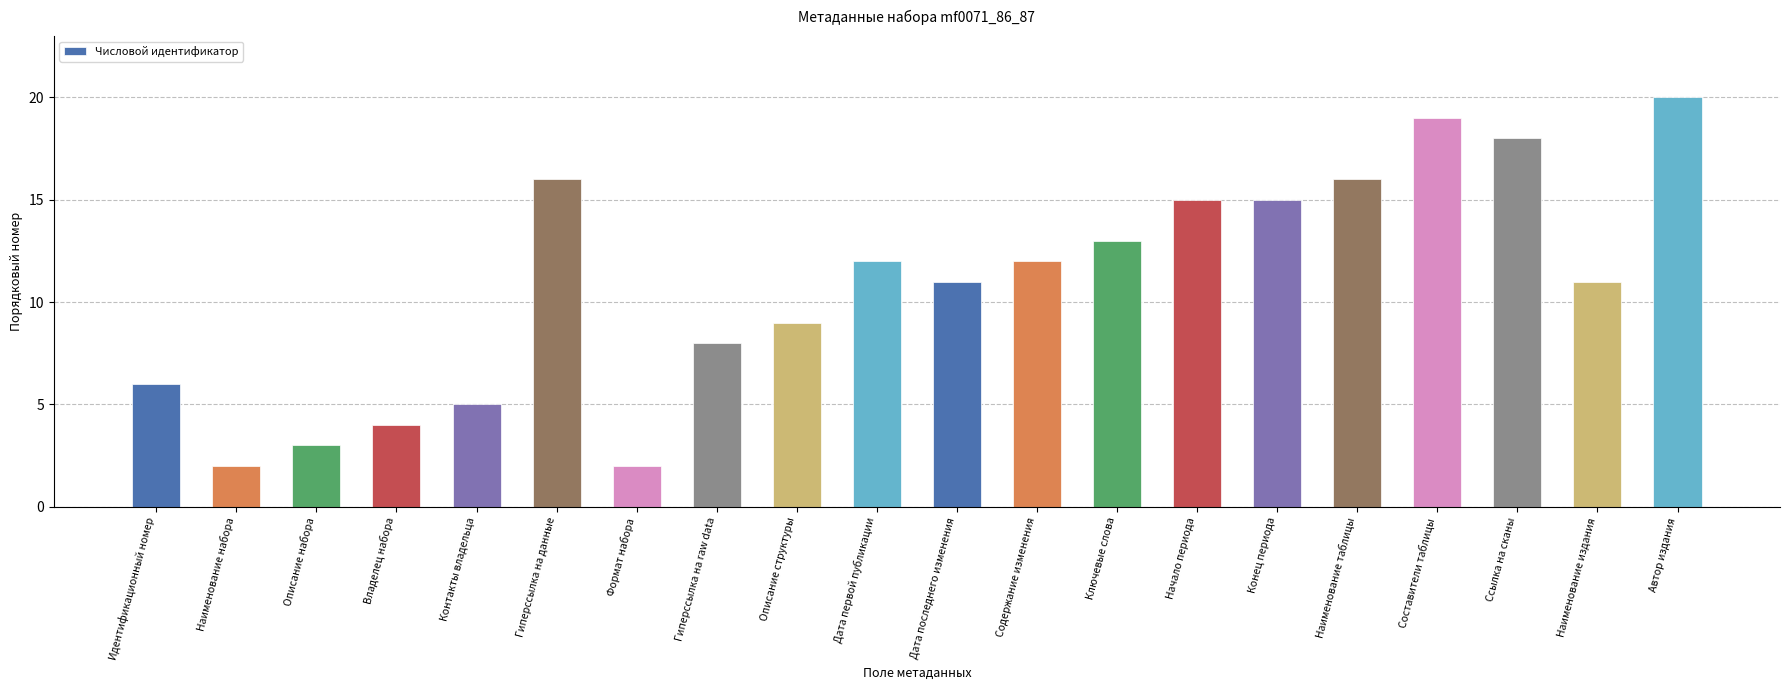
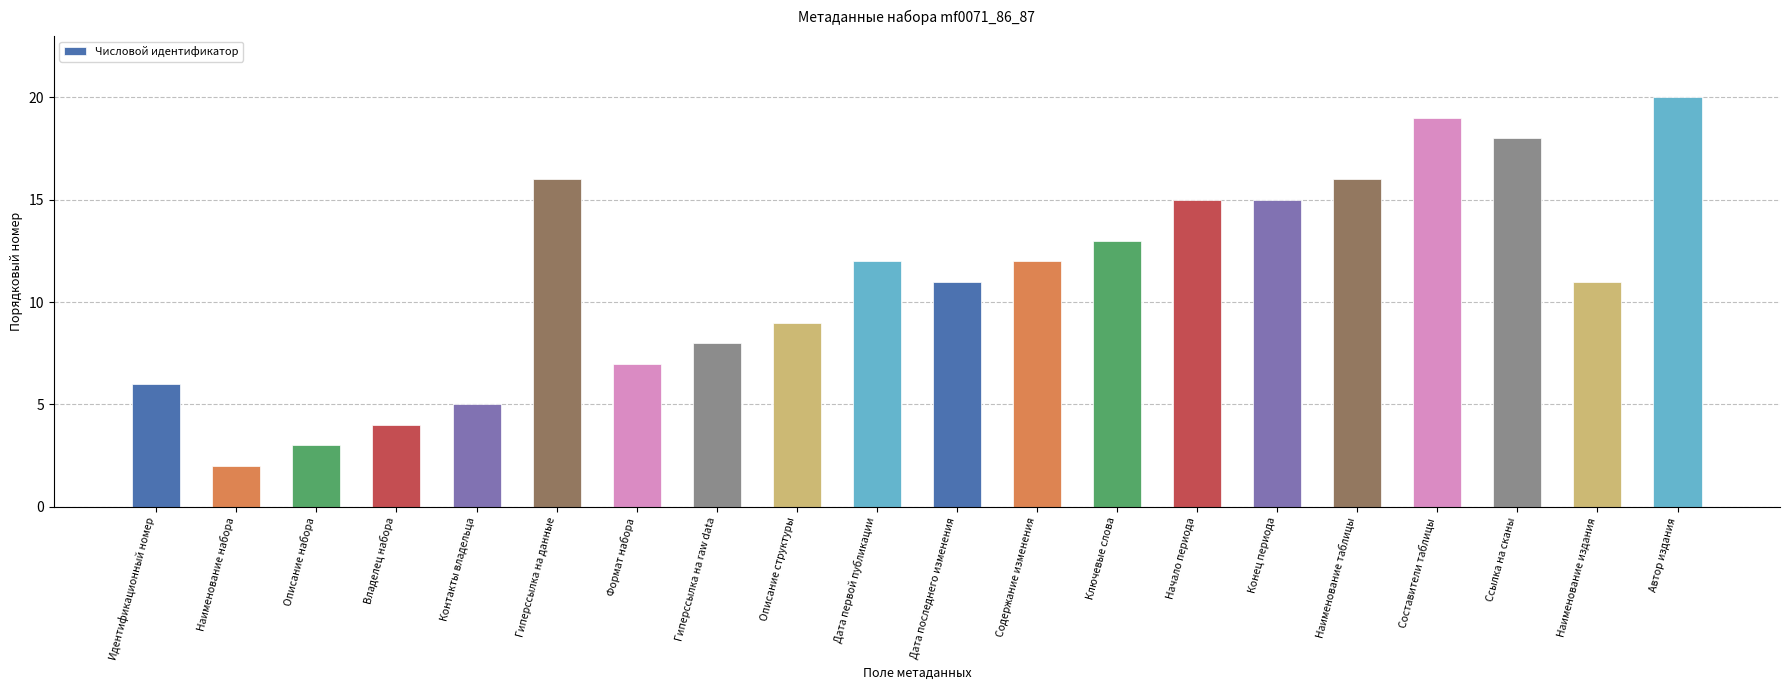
  {
    "Идентификационный номер": 6,
    "Наименование набора": 2,
    "Описание набора": 3,
    "Владелец набора": 4,
    "Контакты владельца": 5,
    "Гиперссылка на данные": 16,
-   "Формат набора": 2,
+   "Формат набора": 7,
    "Гиперссылка на raw data": 8,
    "Описание структуры": 9,
    "Дата первой публикации": 12,
    "Дата последнего изменения": 11,
    "Содержание изменения": 12,
    "Ключевые слова": 13,
    "Начало периода": 15,
    "Конец периода": 15,
    "Наименование таблицы": 16,
    "Составители таблицы": 19,
    "Ссылка на сканы": 18,
    "Наименование издания": 11,
    "Автор издания": 20
  }
